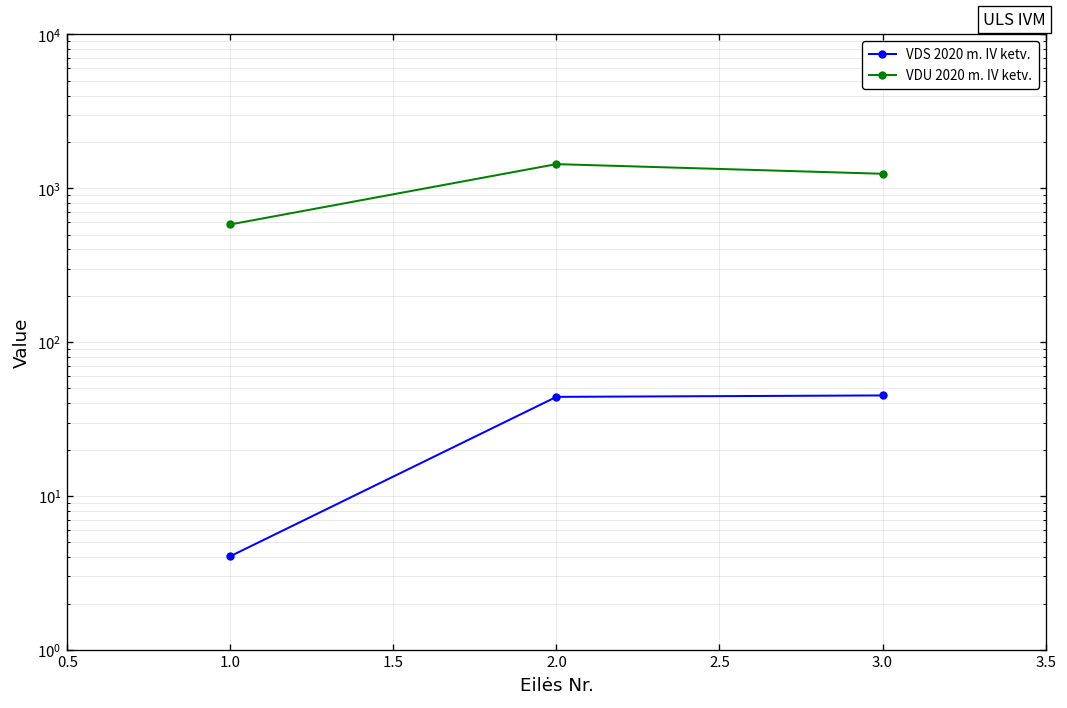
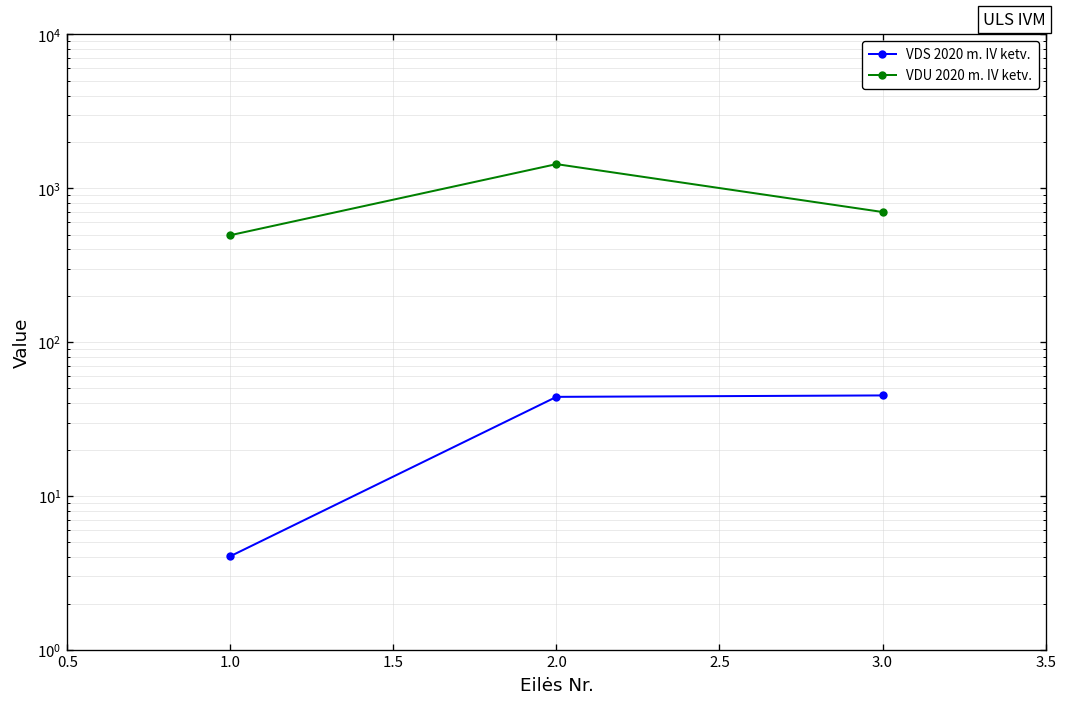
  {
    "VDS 2020 m. IV ketv.": {
      "1.0": 4,
      "2.0": 44,
      "3.0": 45
    },
    "VDU 2020 m. IV ketv.": {
-     "1.0": 600,
+     "1.0": 500,
      "2.0": 1400,
-     "3.0": 1200
+     "3.0": 700
    }
  }
